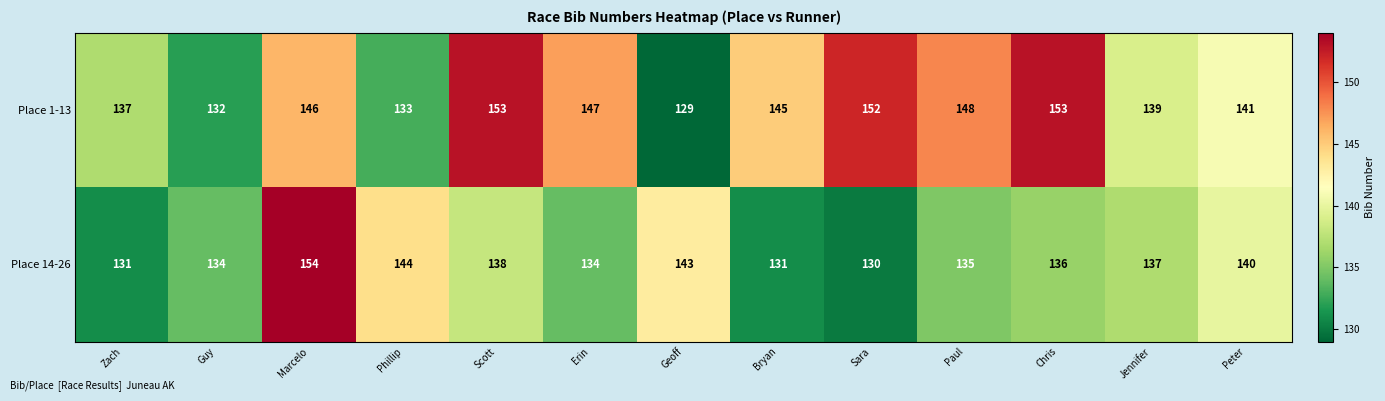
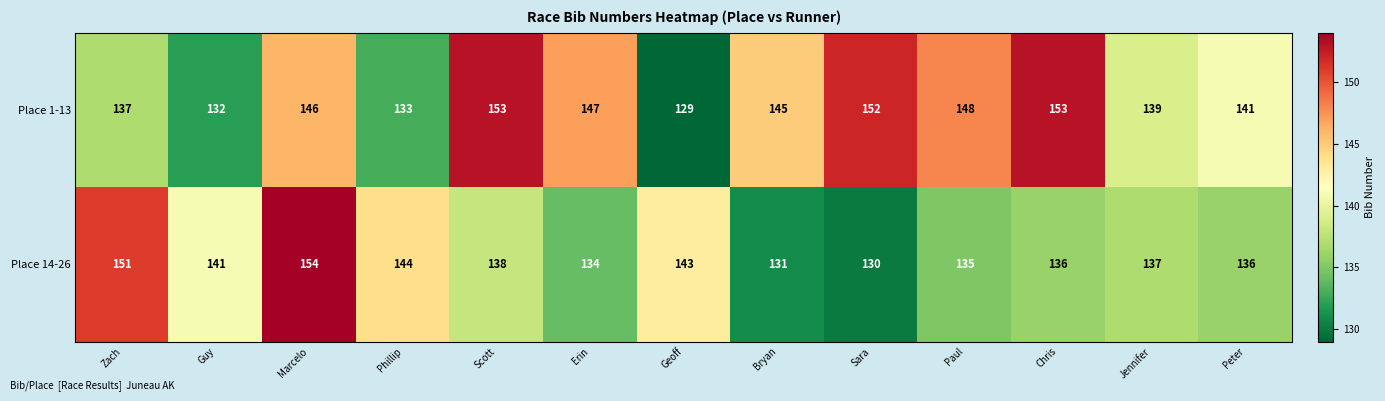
  {
    "Place 1-13": {
      "Zach": 137,
      "Guy": 132,
      "Marcelo": 146,
      "Phillip": 133,
      "Scott": 153,
      "Erin": 147,
      "Geoff": 129,
      "Bryan": 145,
      "Sara": 152,
      "Paul": 148,
      "Chris": 153,
      "Jennifer": 139,
      "Peter": 141
    },
    "Place 14-26": {
-     "Zach": 131,
-     "Guy": 134,
+     "Zach": 151,
+     "Guy": 141,
      "Marcelo": 154,
      "Phillip": 144,
      "Scott": 138,
      "Erin": 134,
      "Geoff": 143,
      "Bryan": 131,
      "Sara": 130,
      "Paul": 135,
      "Chris": 136,
      "Jennifer": 137,
-     "Peter": 140
+     "Peter": 136
    }
  }
